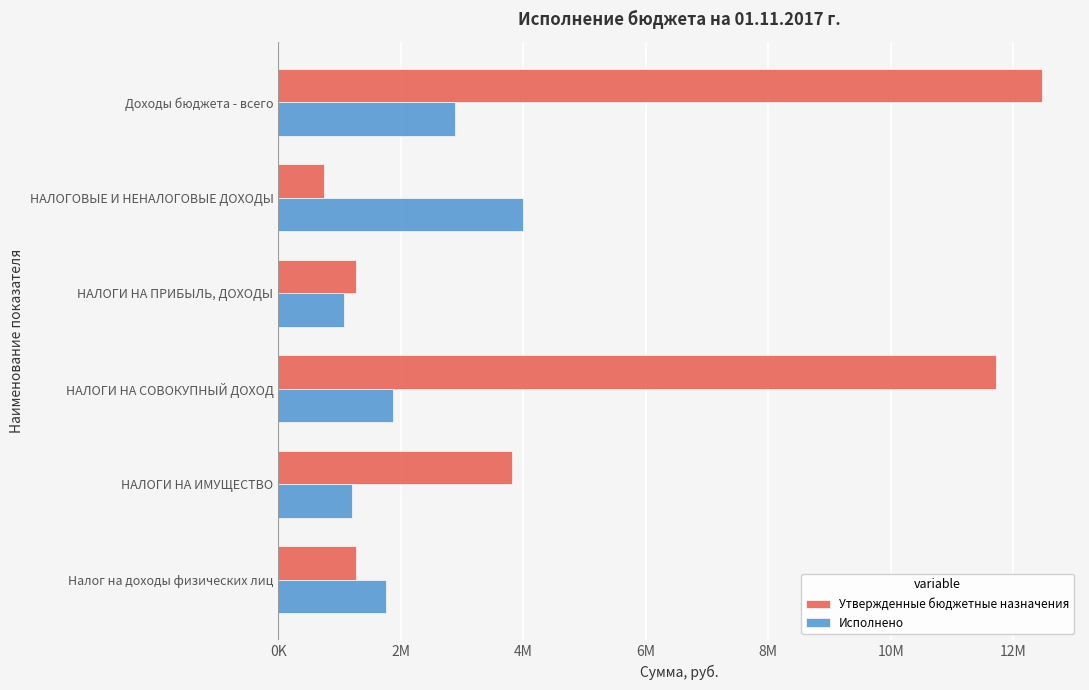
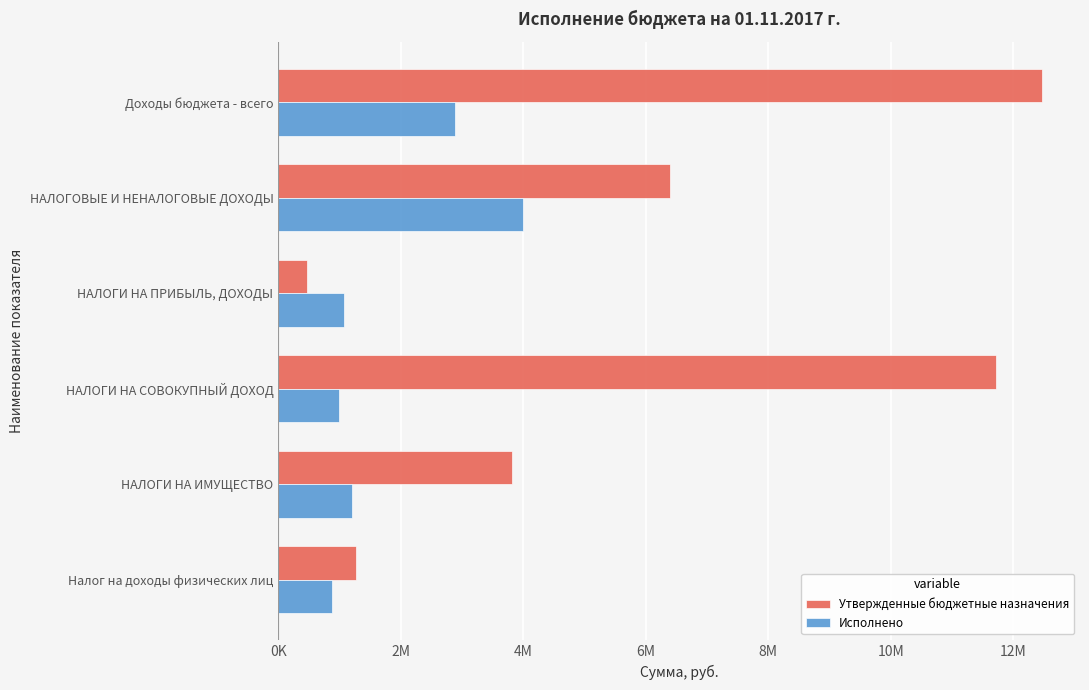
  {
    "Утвержденные бюджетные назначения": {
      "Доходы бюджета - всего": 12500000,
-     "НАЛОГОВЫЕ И НЕНАЛОГОВЫЕ ДОХОДЫ": 800000,
-     "НАЛОГИ НА ПРИБЫЛЬ, ДОХОДЫ": 1300000,
+     "НАЛОГОВЫЕ И НЕНАЛОГОВЫЕ ДОХОДЫ": 6400000,
+     "НАЛОГИ НА ПРИБЫЛЬ, ДОХОДЫ": 500000,
      "НАЛОГИ НА СОВОКУПНЫЙ ДОХОД": 11700000,
      "НАЛОГИ НА ИМУЩЕСТВО": 3800000,
      "Налог на доходы физических лиц": 1300000
    },
    "Исполнено": {
      "Доходы бюджета - всего": 2900000,
      "НАЛОГОВЫЕ И НЕНАЛОГОВЫЕ ДОХОДЫ": 4000000,
      "НАЛОГИ НА ПРИБЫЛЬ, ДОХОДЫ": 1100000,
-     "НАЛОГИ НА СОВОКУПНЫЙ ДОХОД": 1900000,
+     "НАЛОГИ НА СОВОКУПНЫЙ ДОХОД": 1000000,
      "НАЛОГИ НА ИМУЩЕСТВО": 1200000,
-     "Налог на доходы физических лиц": 1800000
+     "Налог на доходы физических лиц": 900000
    }
  }
